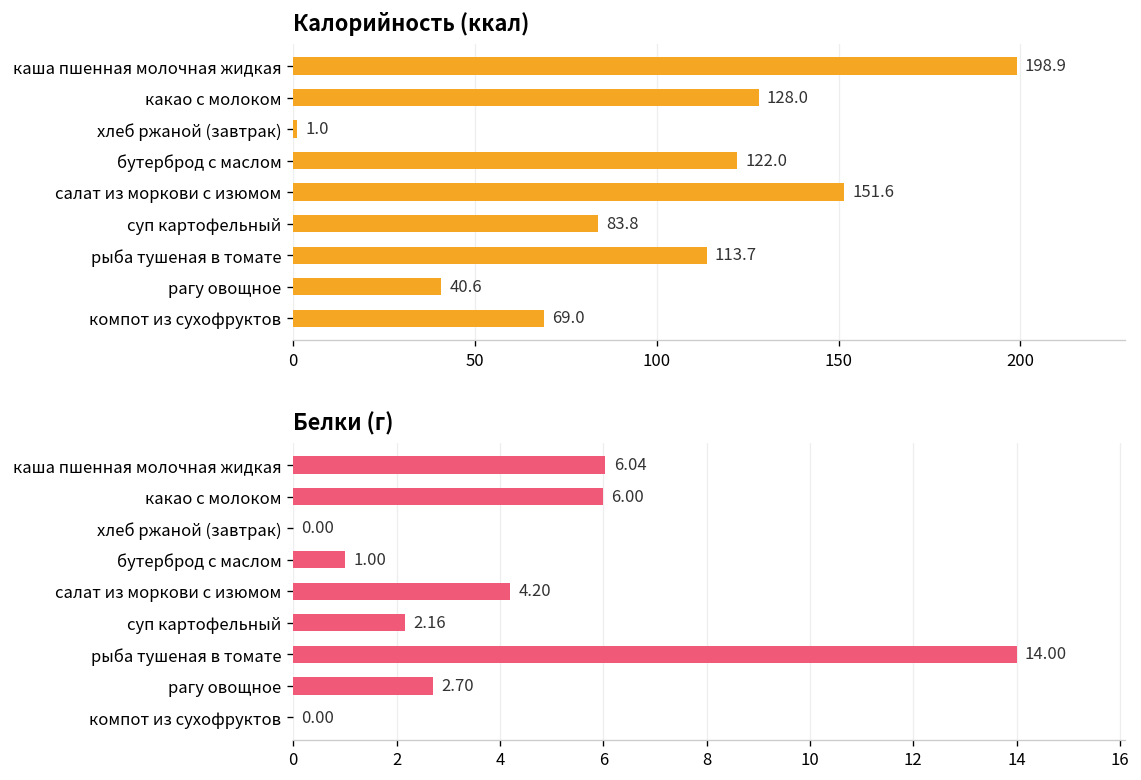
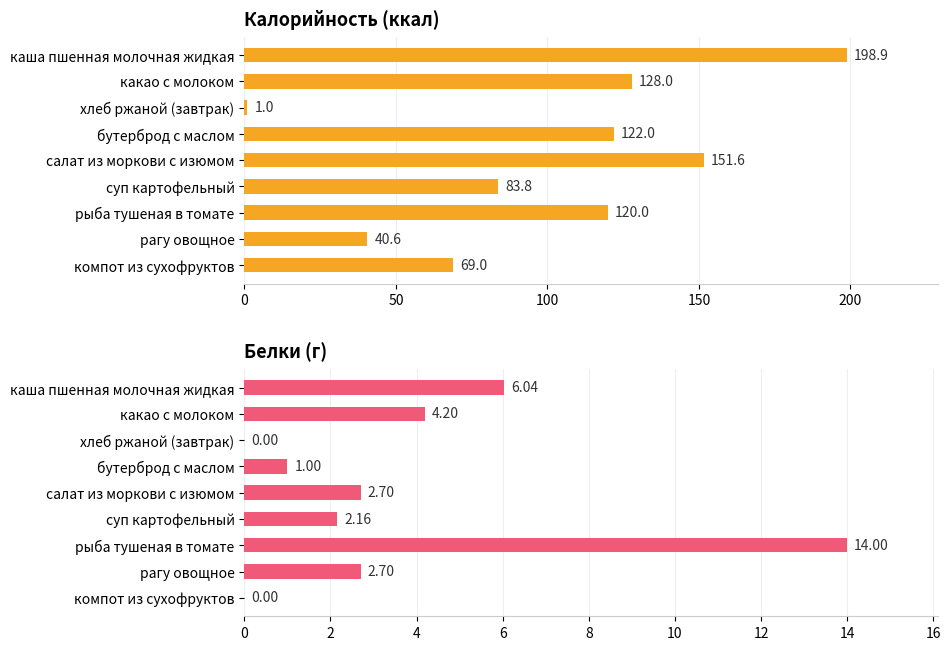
  {
    "Калорийность (ккал)": {
      "каша пшенная молочная жидкая": 198.9,
      "какао с молоком": 128.0,
      "хлеб ржаной (завтрак)": 1.0,
      "бутерброд с маслом": 122.0,
      "салат из моркови с изюмом": 151.6,
      "суп картофельный": 83.8,
-     "рыба тушеная в томате": 113.7,
+     "рыба тушеная в томате": 120.0,
      "рагу овощное": 40.6,
      "компот из сухофруктов": 69.0
    },
    "Белки (г)": {
      "каша пшенная молочная жидкая": 6.04,
-     "какао с молоком": 6.00,
+     "какао с молоком": 4.20,
      "хлеб ржаной (завтрак)": 0.00,
      "бутерброд с маслом": 1.00,
-     "салат из моркови с изюмом": 4.20,
+     "салат из моркови с изюмом": 2.70,
      "суп картофельный": 2.16,
      "рыба тушеная в томате": 14.00,
      "рагу овощное": 2.70,
      "компот из сухофруктов": 0.00
    }
  }
